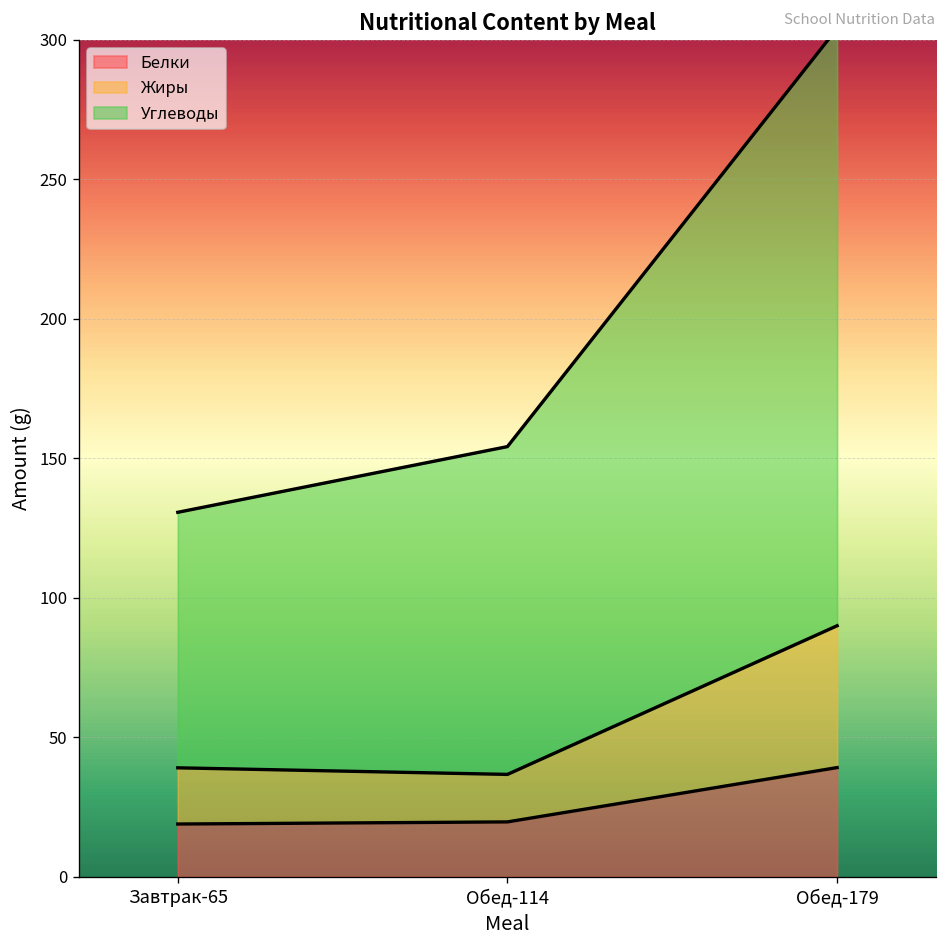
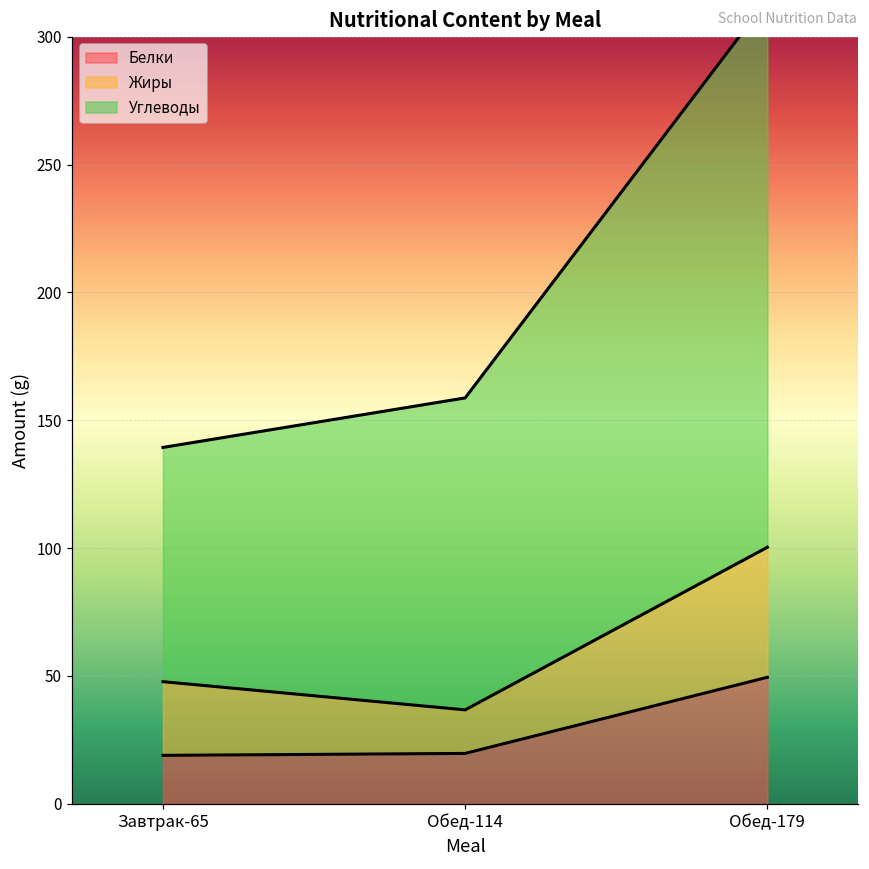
  {
    "Белки": {
      "Завтрак-65": 19,
      "Обед-114": 20,
-     "Обед-179": 39
+     "Обед-179": 49
    },
    "Жиры": {
-     "Завтрак-65": 20,
+     "Завтрак-65": 29,
      "Обед-114": 17,
      "Обед-179": 51
    },
    "Углеводы": {
      "Завтрак-65": 92,
-     "Обед-114": 118
+     "Обед-114": 122
    }
  }
